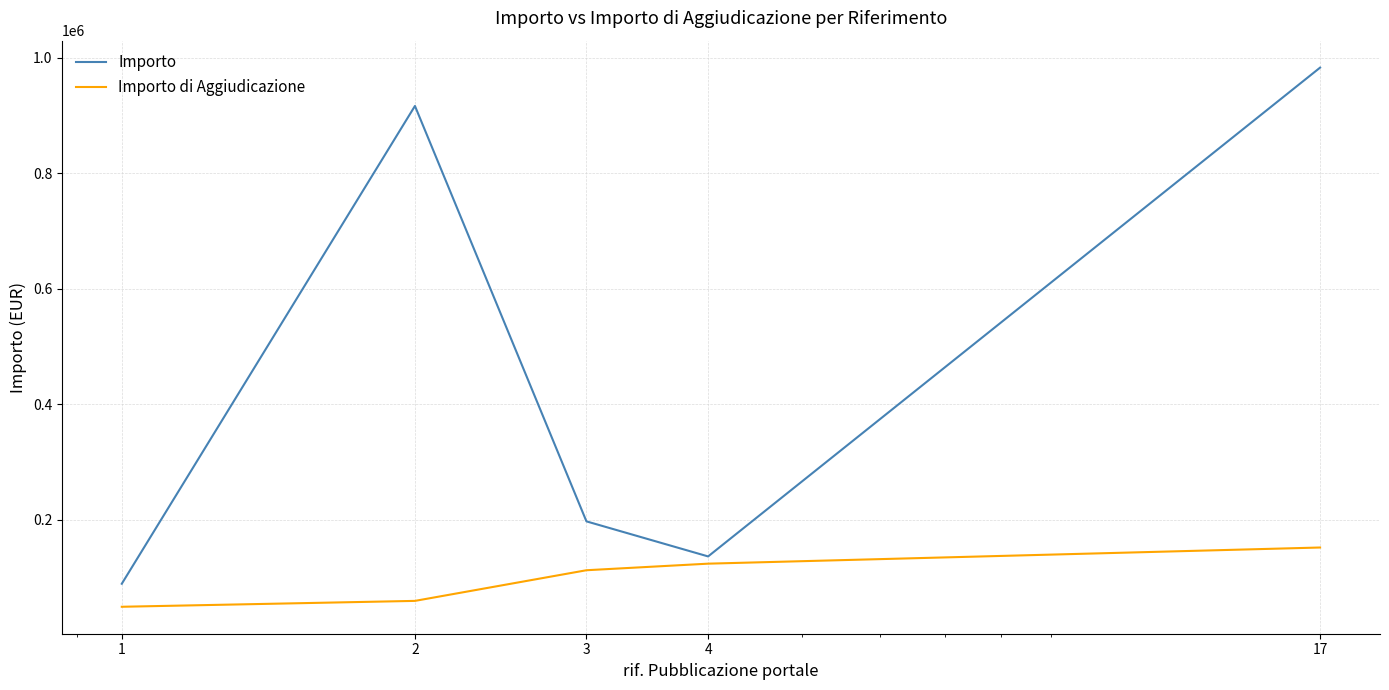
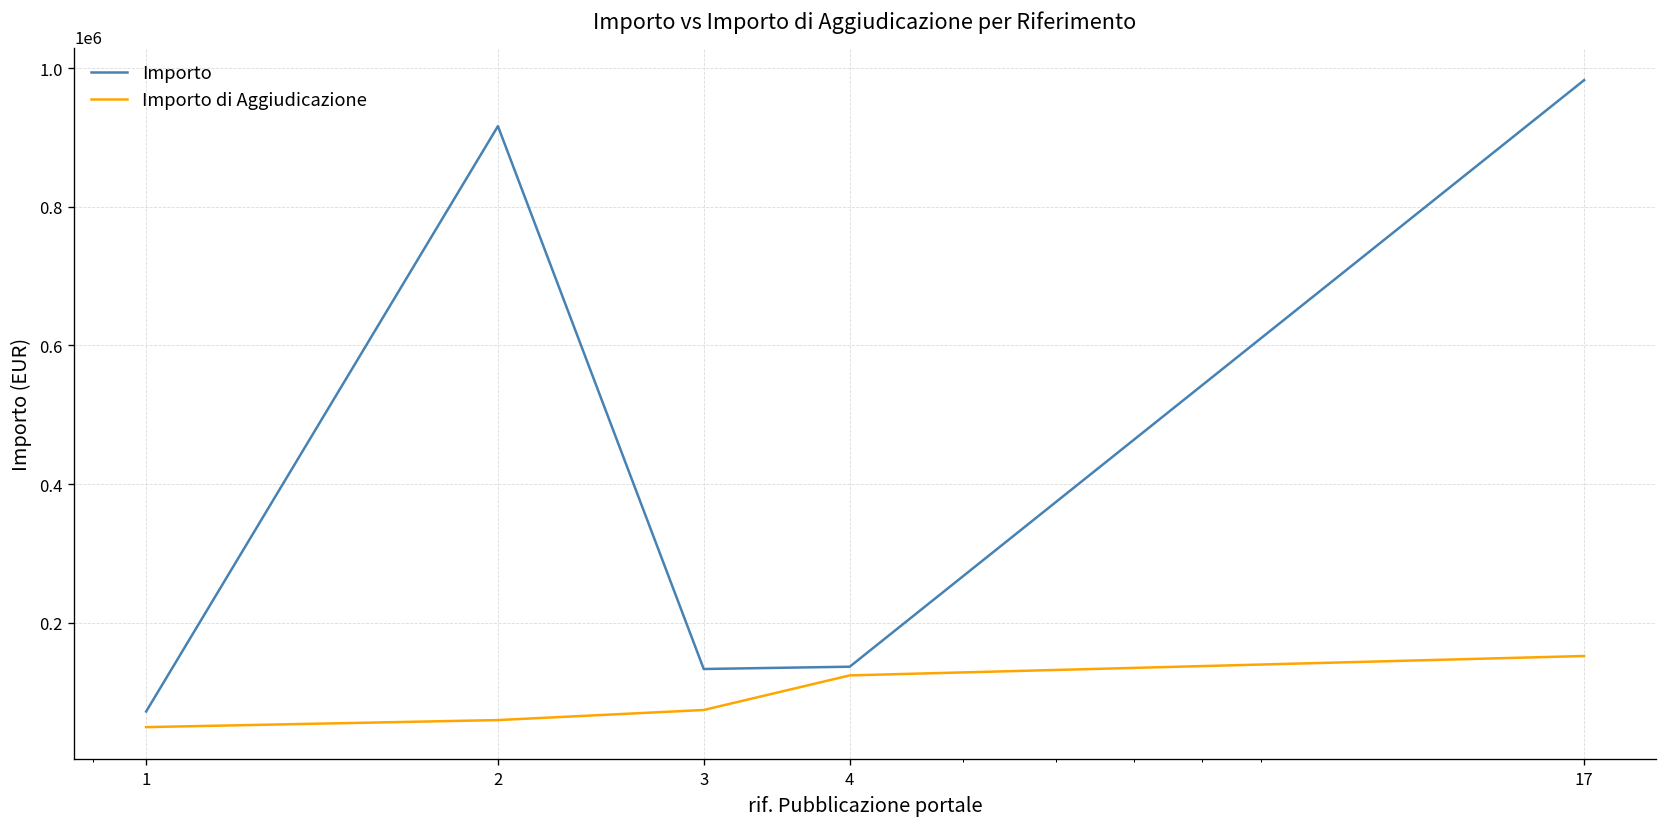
  {
    "Importo": {
-     "1": 90000,
+     "1": 70000,
      "2": 920000,
-     "3": 200000,
+     "3": 130000,
      "4": 140000,
      "17": 980000
    },
    "Importo di Aggiudicazione": {
      "1": 50000,
      "2": 60000,
-     "3": 110000,
+     "3": 70000,
      "4": 120000,
      "17": 150000
    }
  }
